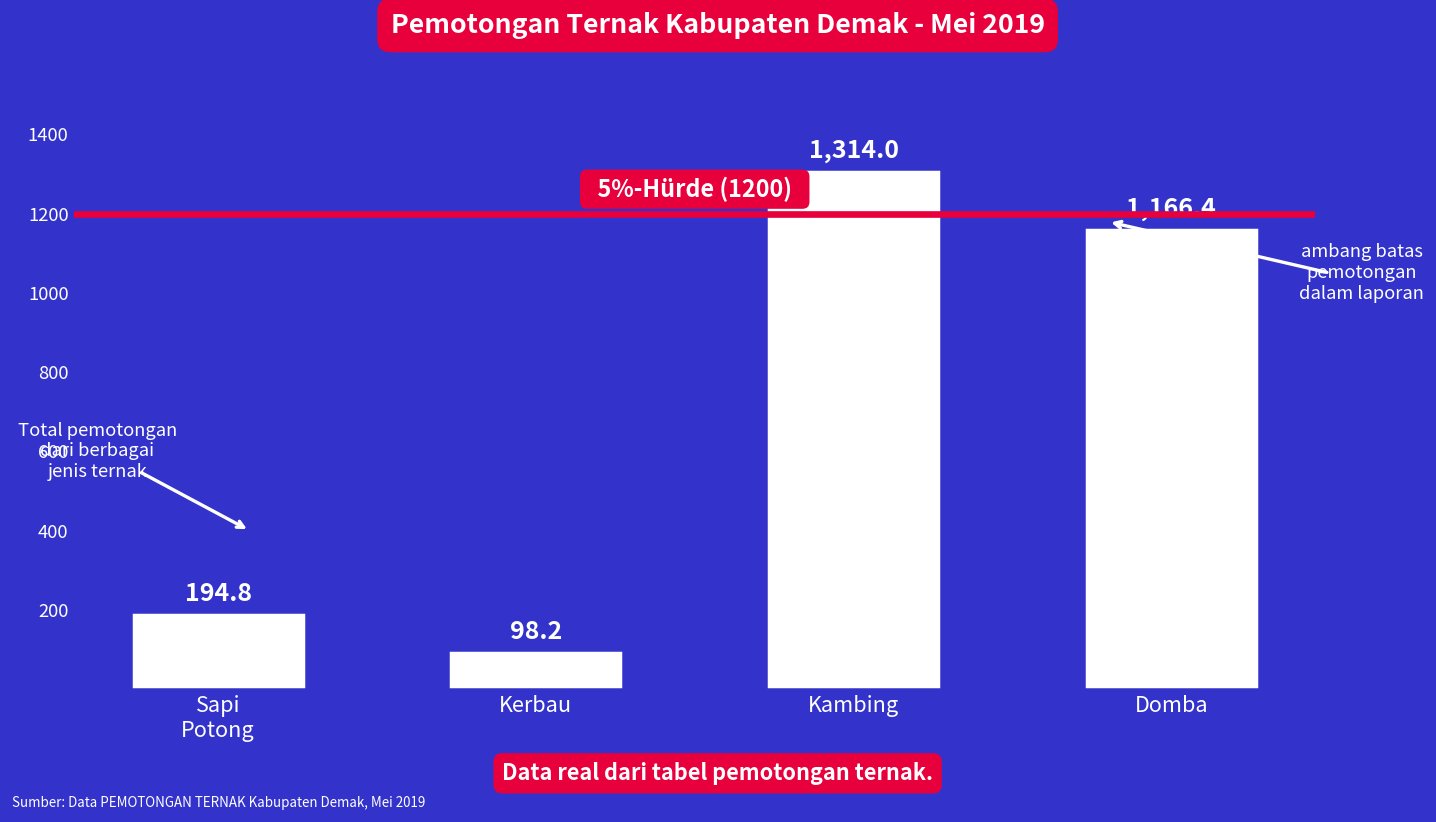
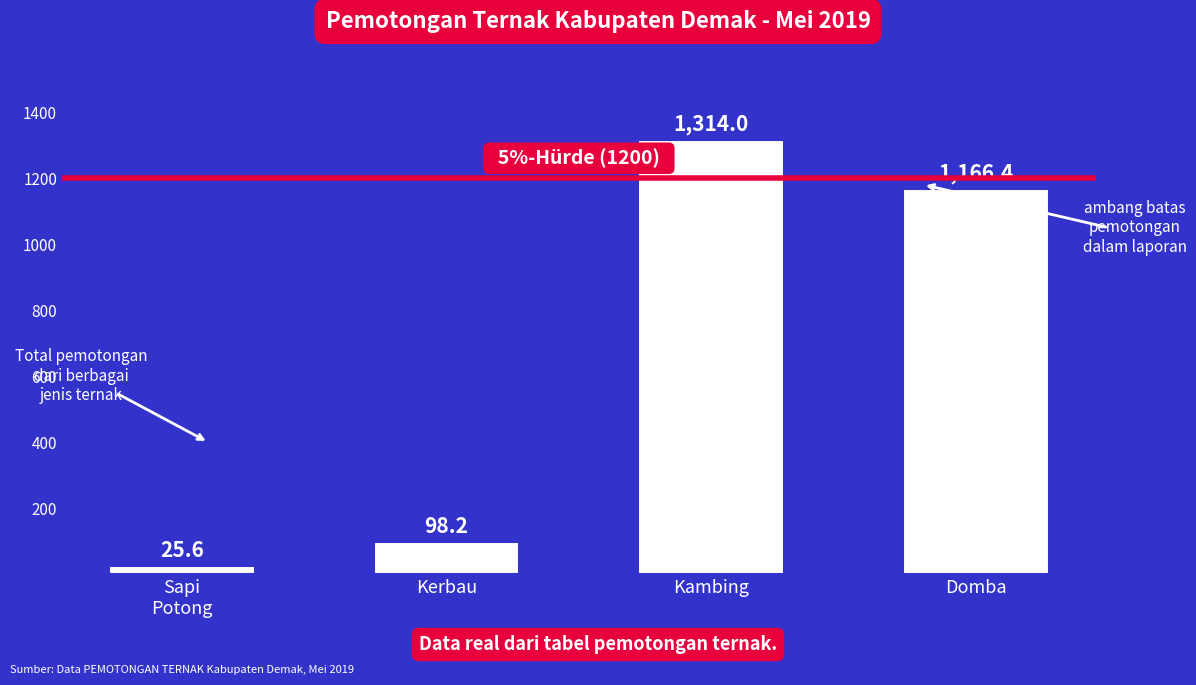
  {
-   "Sapi Potong": "194.8",
+   "Sapi Potong": "25.6",
    "Kerbau": "98.2",
    "Kambing": "1,314.0",
    "Domba": "1,166.4"
  }
